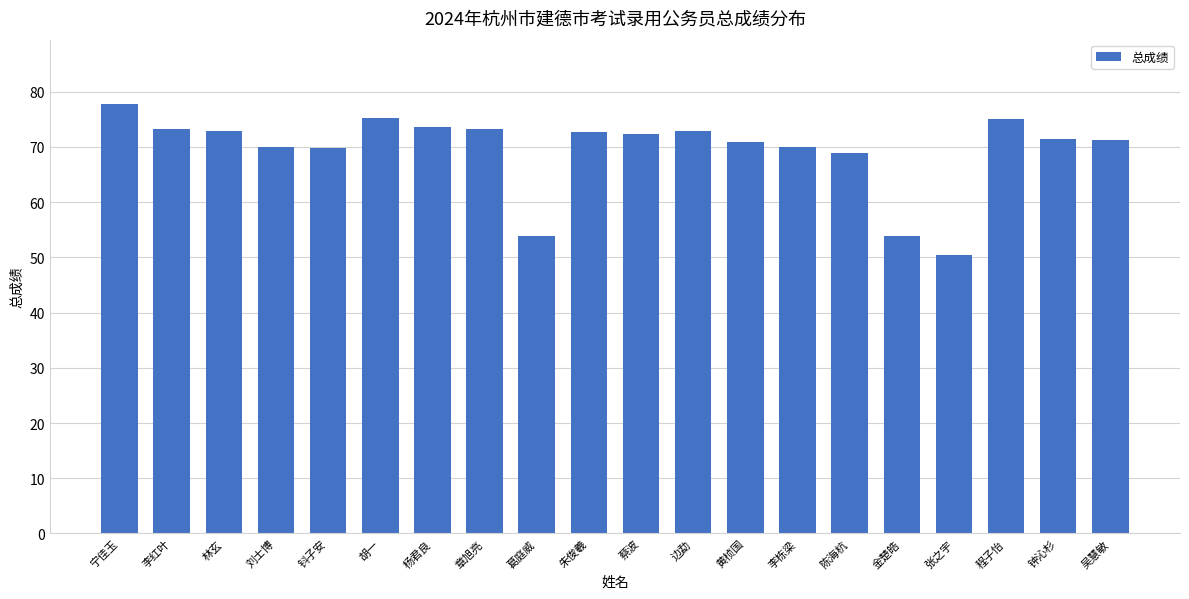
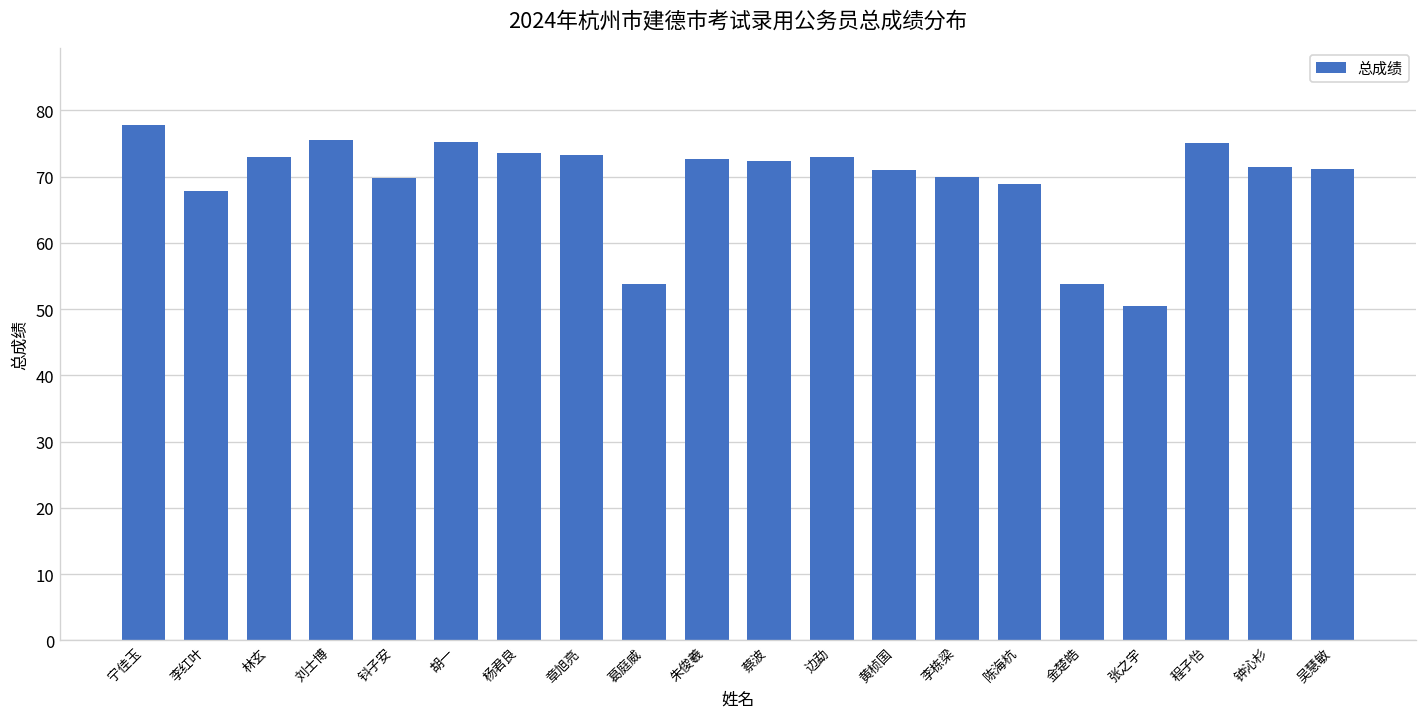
  {
    "宁佳玉": 78,
-   "李红叶": 73,
+   "李红叶": 68,
    "林玄": 73,
-   "刘士博": 70,
+   "刘士博": 75,
    "钭子安": 70,
    "胡一": 75,
    "杨君良": 74,
    "章旭亮": 73,
    "葛庭威": 54,
    "朱俊羲": 73,
    "蔡波": 72,
    "边勐": 73,
    "黄桢国": 71,
    "李栋梁": 70,
    "陈海杭": 69,
    "金楚皓": 54,
    "张之宇": 50,
    "程子怡": 75,
    "钟沁杉": 71,
    "吴慧敏": 71
  }
